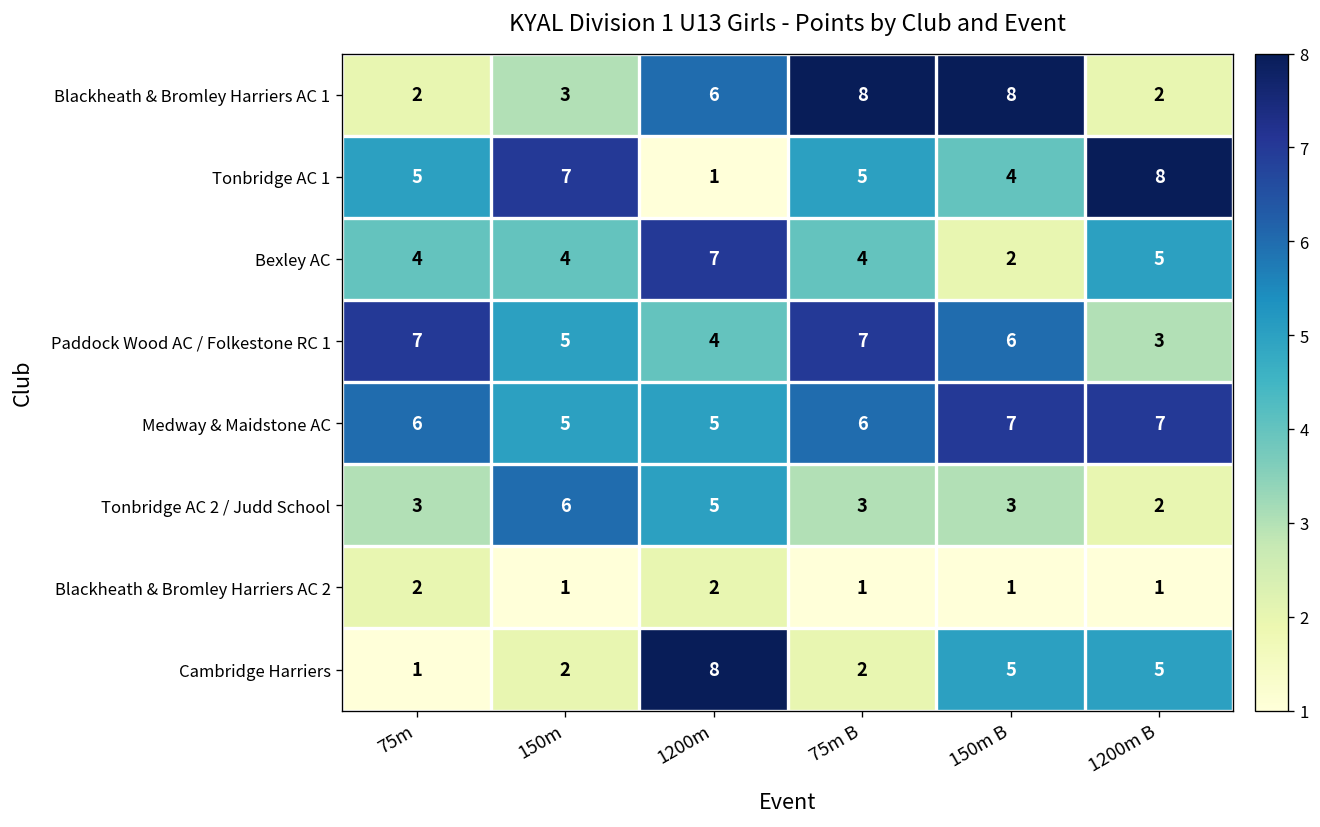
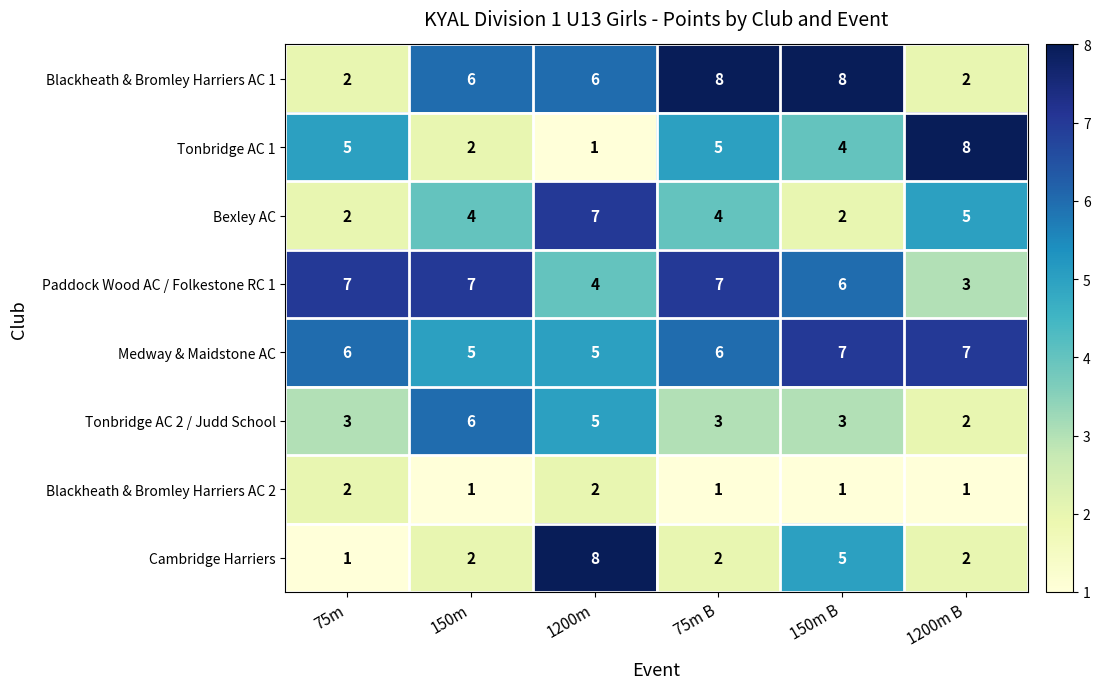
  {
    "Blackheath & Bromley Harriers AC 1": {
      "75m": 2,
-     "150m": 3,
+     "150m": 6,
      "1200m": 6,
      "75m B": 8,
      "150m B": 8,
      "1200m B": 2
    },
    "Tonbridge AC 1": {
      "75m": 5,
-     "150m": 7,
+     "150m": 2,
      "1200m": 1,
      "75m B": 5,
      "150m B": 4,
      "1200m B": 8
    },
    "Bexley AC": {
-     "75m": 4,
+     "75m": 2,
      "150m": 4,
      "1200m": 7,
      "75m B": 4,
      "150m B": 2,
      "1200m B": 5
    },
    "Paddock Wood AC / Folkestone RC 1": {
      "75m": 7,
-     "150m": 5,
+     "150m": 7,
      "1200m": 4,
      "75m B": 7,
      "150m B": 6,
      "1200m B": 3
    },
    "Medway & Maidstone AC": {
      "75m": 6,
      "150m": 5,
      "1200m": 5,
      "75m B": 6,
      "150m B": 7,
      "1200m B": 7
    },
    "Tonbridge AC 2 / Judd School": {
      "75m": 3,
      "150m": 6,
      "1200m": 5,
      "75m B": 3,
      "150m B": 3,
      "1200m B": 2
    },
    "Blackheath & Bromley Harriers AC 2": {
      "75m": 2,
      "150m": 1,
      "1200m": 2,
      "75m B": 1,
      "150m B": 1,
      "1200m B": 1
    },
    "Cambridge Harriers": {
      "75m": 1,
      "150m": 2,
      "1200m": 8,
      "75m B": 2,
      "150m B": 5,
-     "1200m B": 5
+     "1200m B": 2
    }
  }
